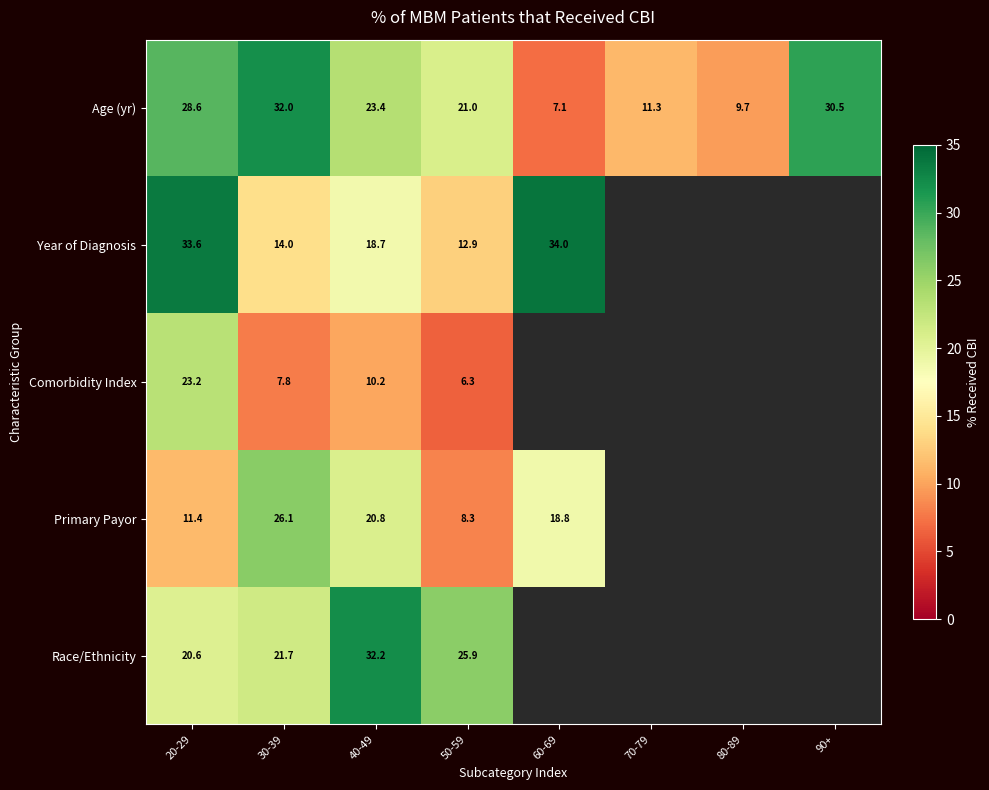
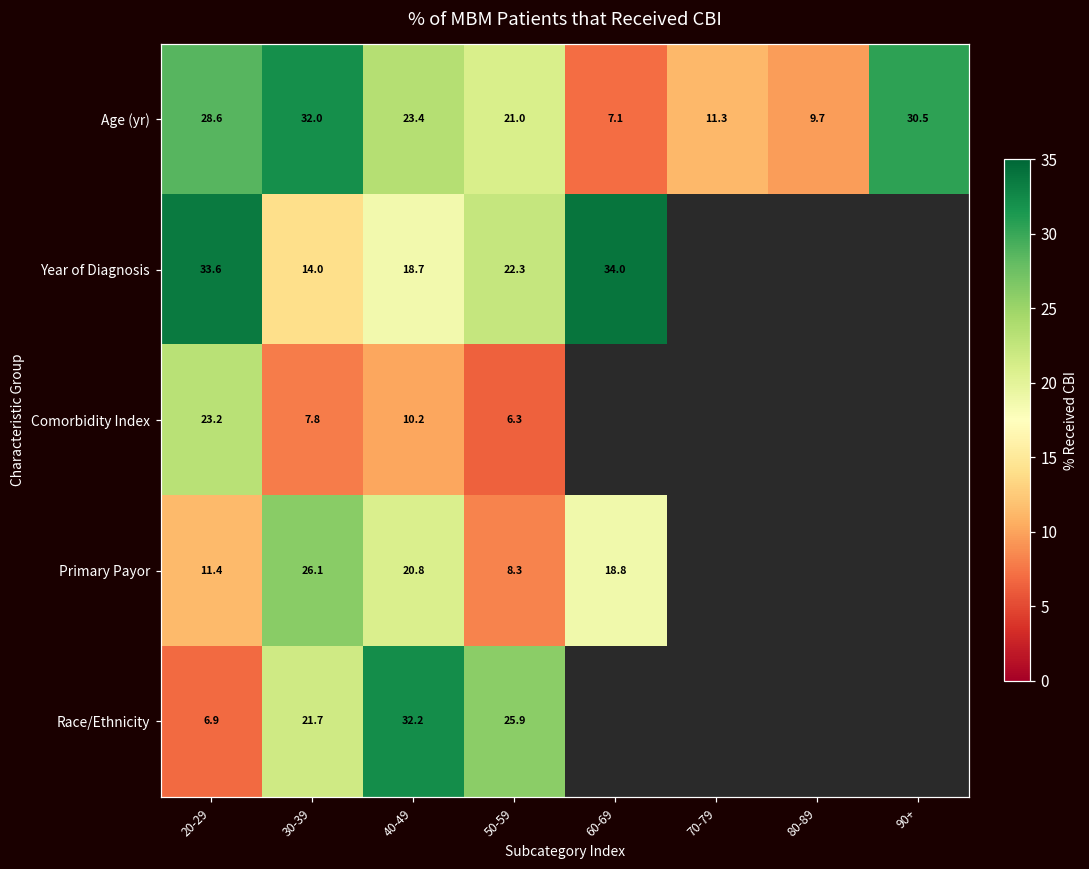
  {
    "Age (yr)": {
      "20-29": 28.6,
      "30-39": 32.0,
      "40-49": 23.4,
      "50-59": 21.0,
      "60-69": 7.1,
      "70-79": 11.3,
      "80-89": 9.7,
      "90+": 30.5
    },
    "Year of Diagnosis": {
      "20-29": 33.6,
      "30-39": 14.0,
      "40-49": 18.7,
-     "50-59": 12.9,
+     "50-59": 22.3,
      "60-69": 34.0
    },
    "Comorbidity Index": {
      "20-29": 23.2,
      "30-39": 7.8,
      "40-49": 10.2,
      "50-59": 6.3
    },
    "Primary Payor": {
      "20-29": 11.4,
      "30-39": 26.1,
      "40-49": 20.8,
      "50-59": 8.3,
      "60-69": 18.8
    },
    "Race/Ethnicity": {
-     "20-29": 20.6,
+     "20-29": 6.9,
      "30-39": 21.7,
      "40-49": 32.2,
      "50-59": 25.9
    }
  }
